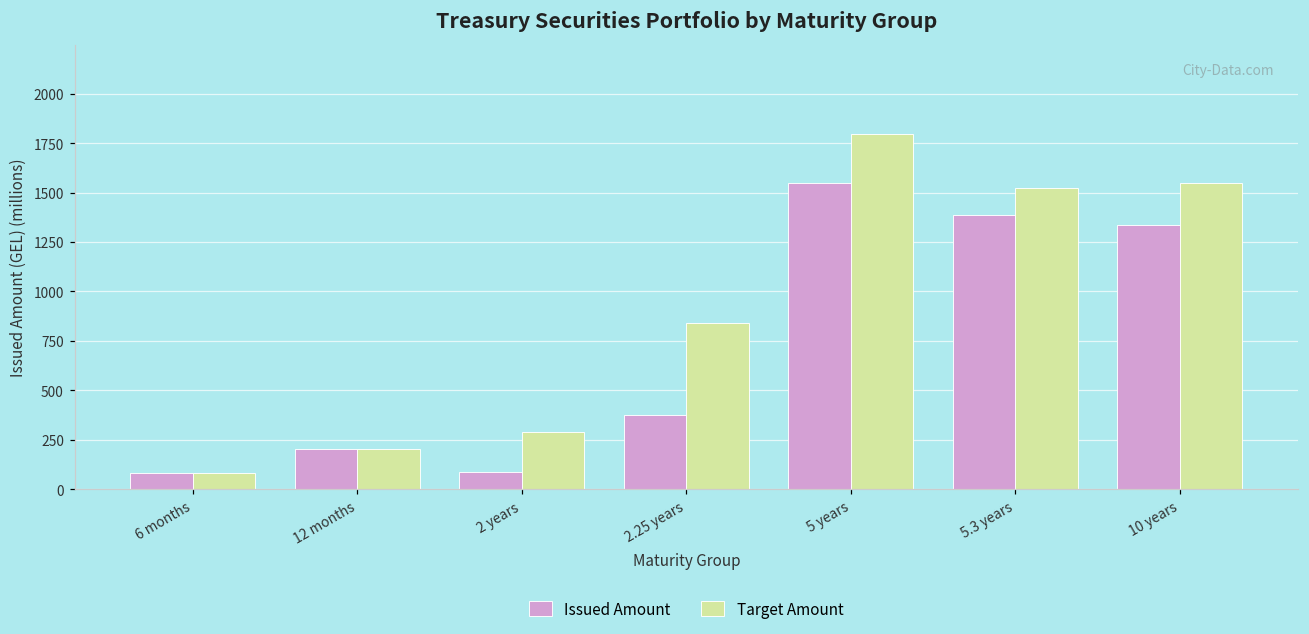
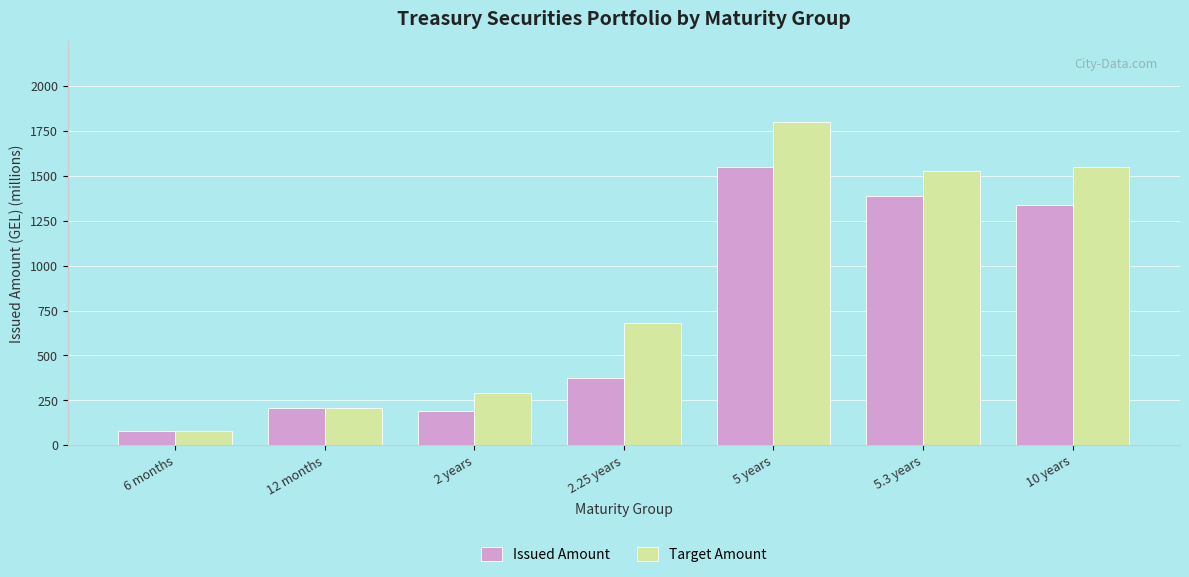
  {
    "Issued Amount": {
      "6 months": 80,
      "12 months": 210,
-     "2 years": 90,
+     "2 years": 190,
      "2.25 years": 370,
      "5 years": 1550,
      "5.3 years": 1390,
      "10 years": 1340
    },
    "Target Amount": {
      "6 months": 80,
      "12 months": 210,
      "2 years": 290,
-     "2.25 years": 840,
+     "2.25 years": 680,
      "5 years": 1800,
      "5.3 years": 1530,
      "10 years": 1550
    }
  }
